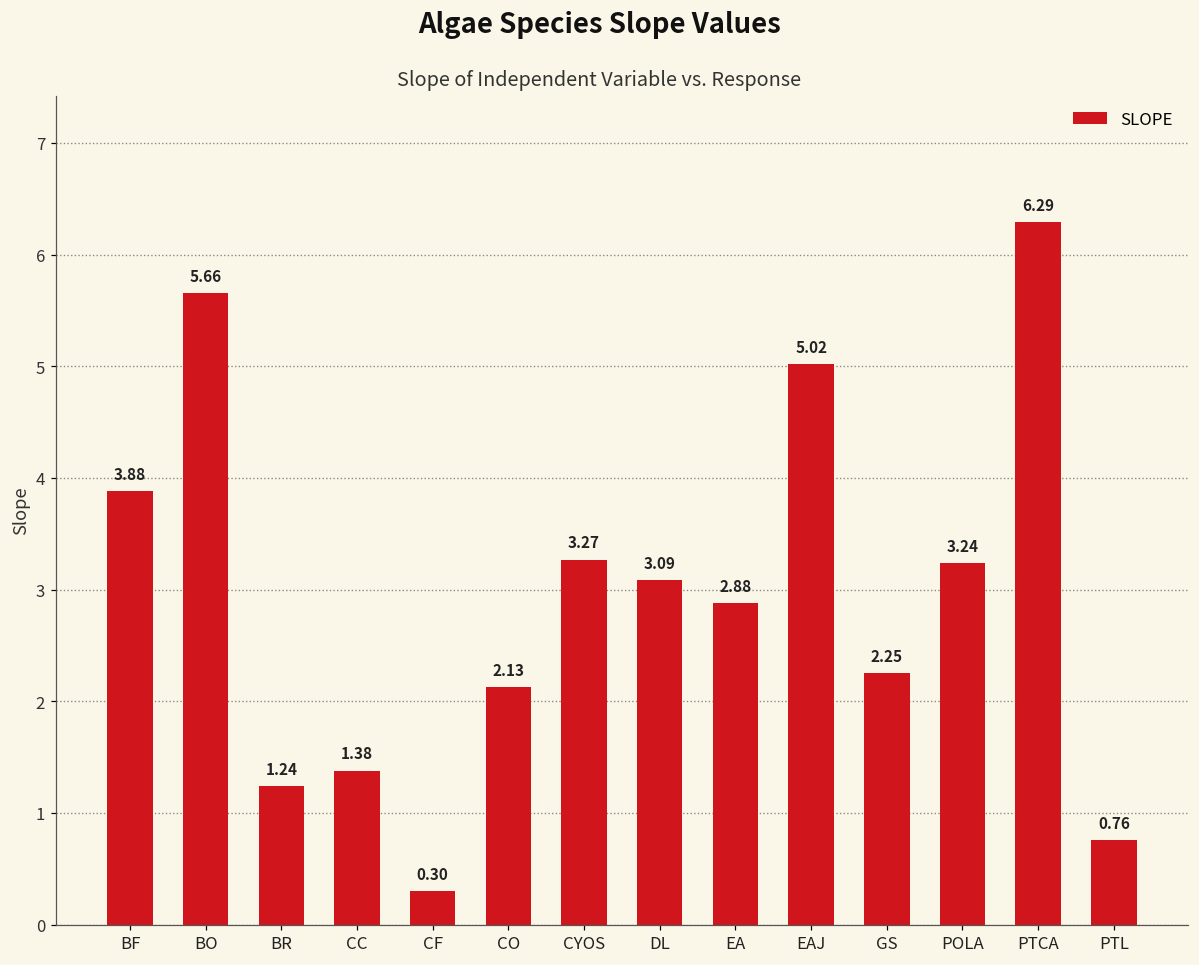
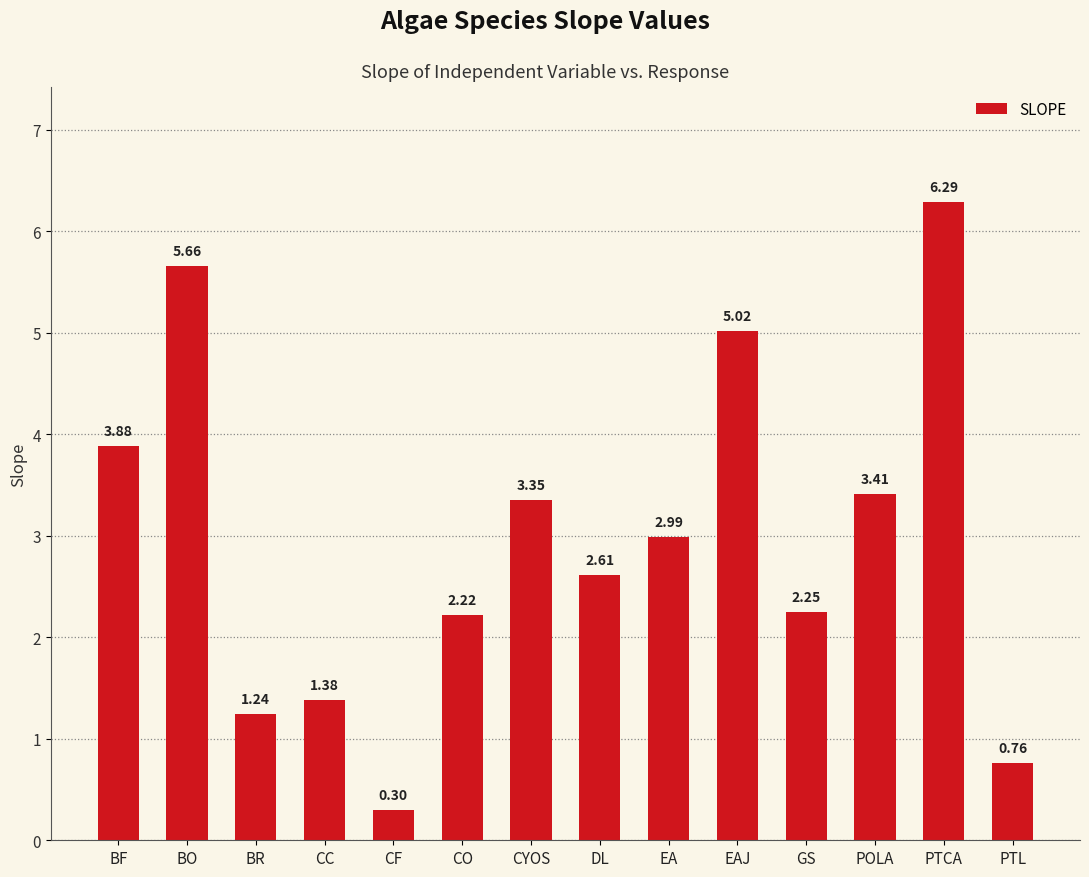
  {
    "BF": 3.88,
    "BO": 5.66,
    "BR": 1.24,
    "CC": 1.38,
    "CF": 0.30,
-   "CO": 2.13,
-   "CYOS": 3.27,
-   "DL": 3.09,
-   "EA": 2.88,
+   "CO": 2.22,
+   "CYOS": 3.35,
+   "DL": 2.61,
+   "EA": 2.99,
    "EAJ": 5.02,
    "GS": 2.25,
-   "POLA": 3.24,
+   "POLA": 3.41,
    "PTCA": 6.29,
    "PTL": 0.76
  }
